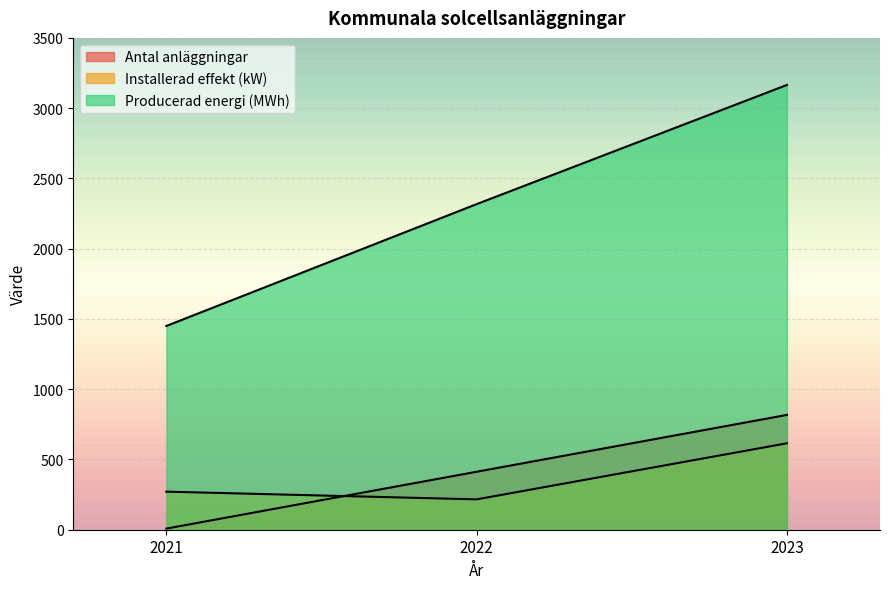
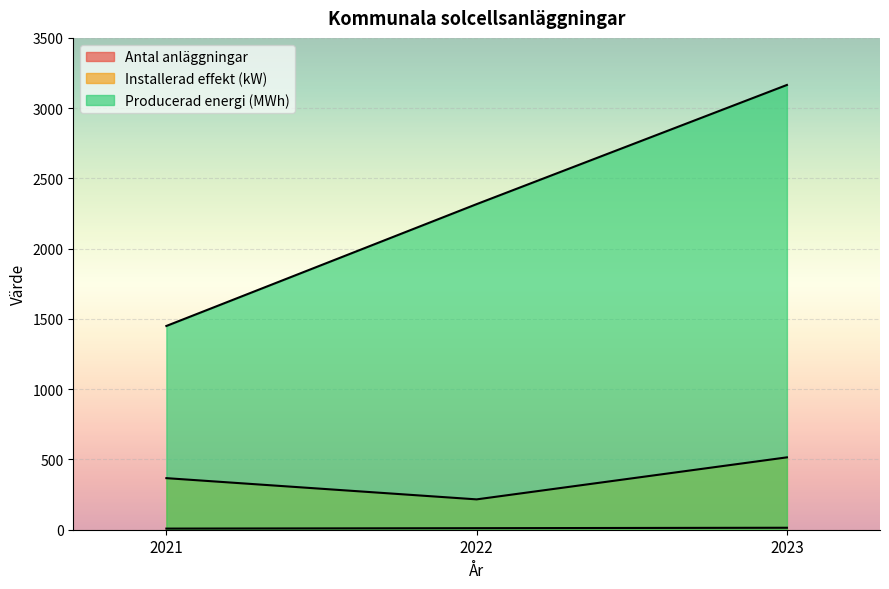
  {
    "Antal anläggningar": {
      "2021": 10,
-     "2023": 820
+     "2023": 10
    },
    "Installerad effekt (kW)": {
-     "2021": 270,
+     "2021": 370,
      "2022": 220,
-     "2023": 620
+     "2023": 520
    },
    "Producerad energi (MWh)": {
      "2021": 1450,
      "2022": 2320,
      "2023": 3170
    }
  }
